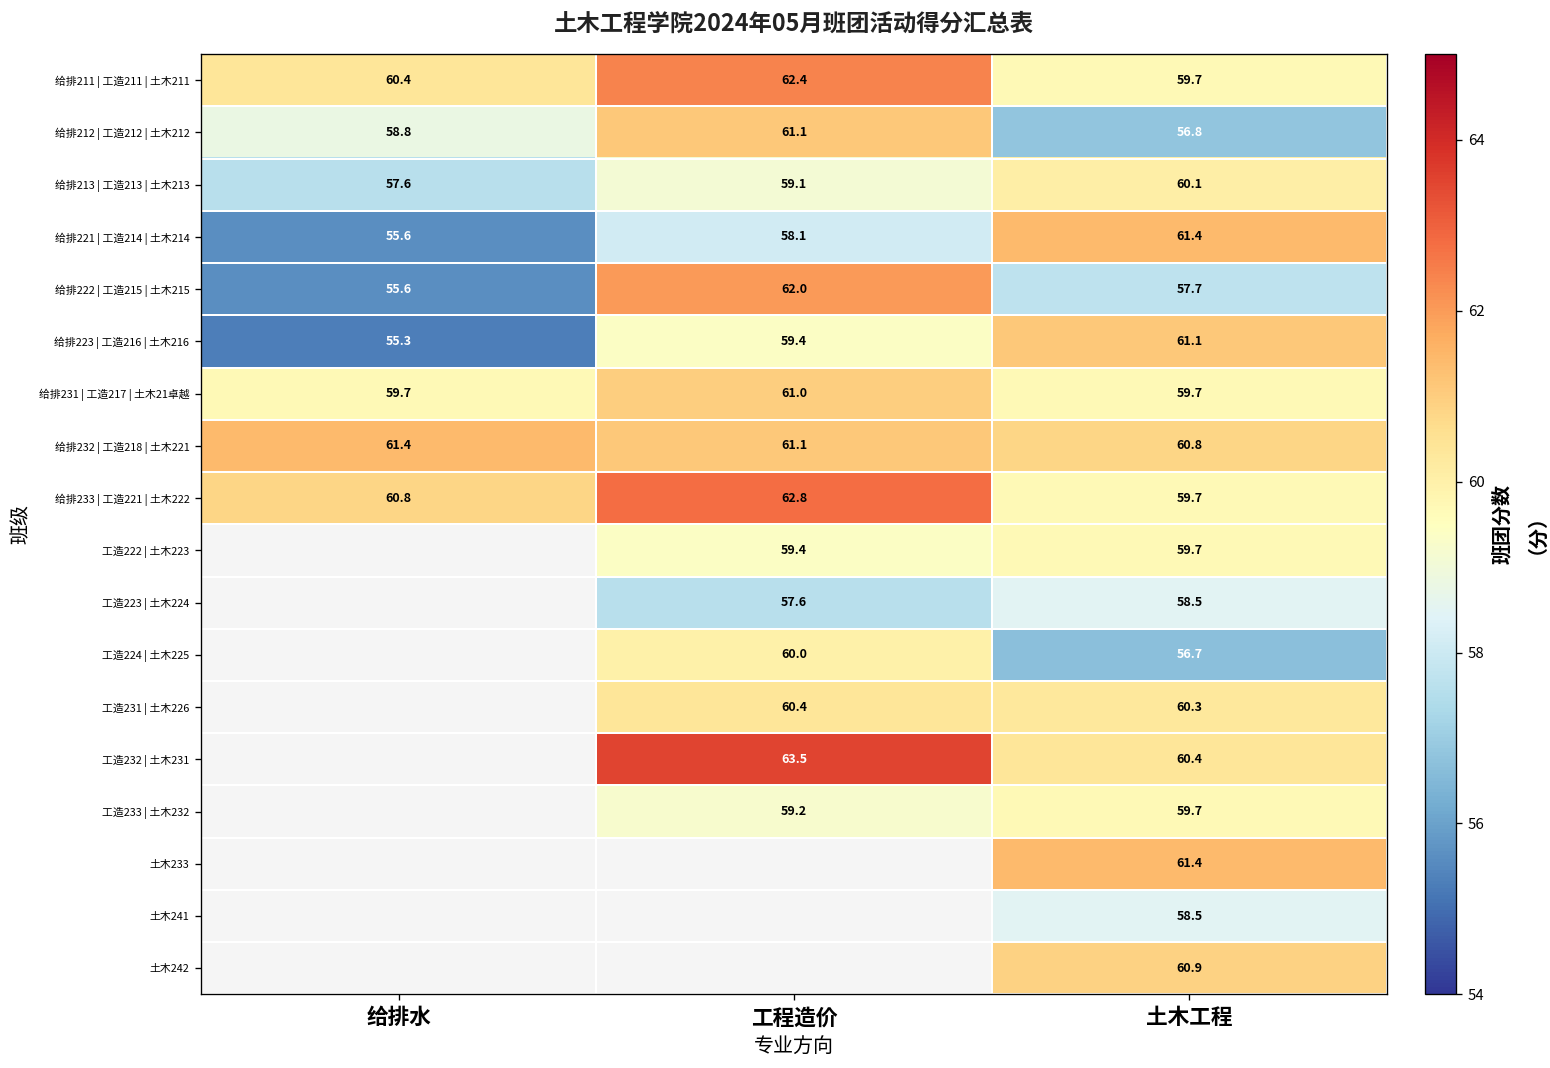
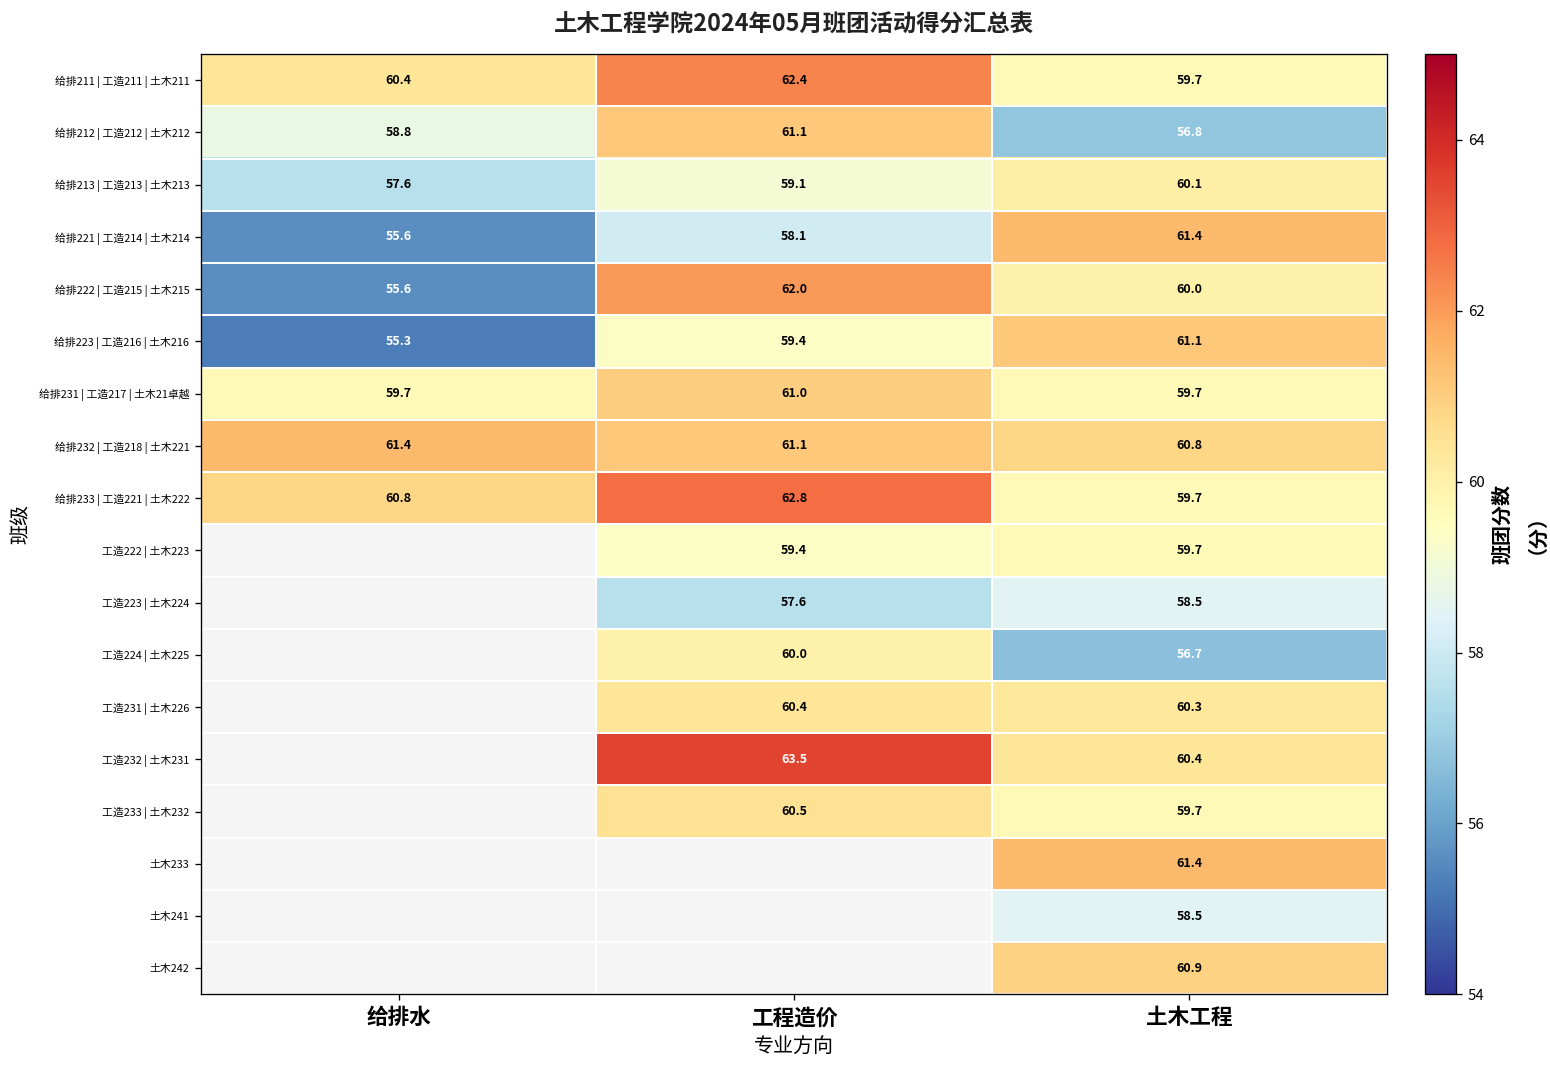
  {
    "给排211 | 工造211 | 土木211": {
      "给排水": 60.4,
      "工程造价": 62.4,
      "土木工程": 59.7
    },
    "给排212 | 工造212 | 土木212": {
      "给排水": 58.8,
      "工程造价": 61.1,
      "土木工程": 56.8
    },
    "给排213 | 工造213 | 土木213": {
      "给排水": 57.6,
      "工程造价": 59.1,
      "土木工程": 60.1
    },
    "给排221 | 工造214 | 土木214": {
      "给排水": 55.6,
      "工程造价": 58.1,
      "土木工程": 61.4
    },
    "给排222 | 工造215 | 土木215": {
      "给排水": 55.6,
      "工程造价": 62.0,
-     "土木工程": 57.7
+     "土木工程": 60.0
    },
    "给排223 | 工造216 | 土木216": {
      "给排水": 55.3,
      "工程造价": 59.4,
      "土木工程": 61.1
    },
    "给排231 | 工造217 | 土木21卓越": {
      "给排水": 59.7,
      "工程造价": 61.0,
      "土木工程": 59.7
    },
    "给排232 | 工造218 | 土木221": {
      "给排水": 61.4,
      "工程造价": 61.1,
      "土木工程": 60.8
    },
    "给排233 | 工造221 | 土木222": {
      "给排水": 60.8,
      "工程造价": 62.8,
      "土木工程": 59.7
    },
    "工造222 | 土木223": {
      "工程造价": 59.4,
      "土木工程": 59.7
    },
    "工造223 | 土木224": {
      "工程造价": 57.6,
      "土木工程": 58.5
    },
    "工造224 | 土木225": {
      "工程造价": 60.0,
      "土木工程": 56.7
    },
    "工造231 | 土木226": {
      "工程造价": 60.4,
      "土木工程": 60.3
    },
    "工造232 | 土木231": {
      "工程造价": 63.5,
      "土木工程": 60.4
    },
    "工造233 | 土木232": {
-     "工程造价": 59.2,
+     "工程造价": 60.5,
      "土木工程": 59.7
    },
    "土木233": {
      "土木工程": 61.4
    },
    "土木241": {
      "土木工程": 58.5
    },
    "土木242": {
      "土木工程": 60.9
    }
  }
